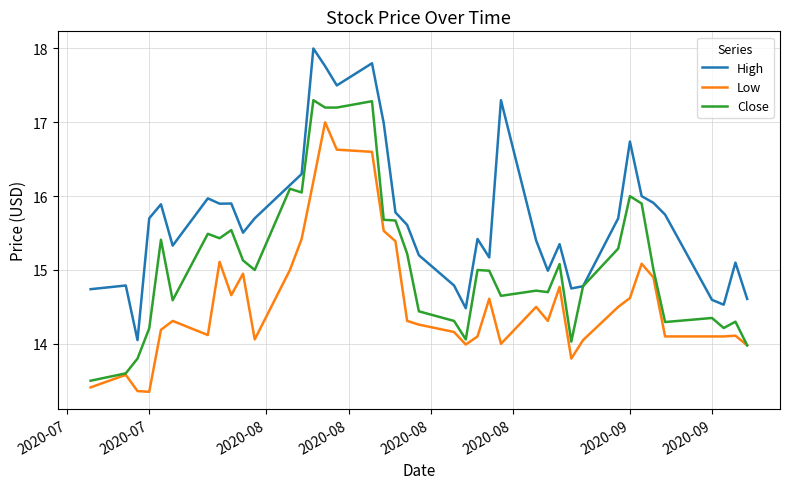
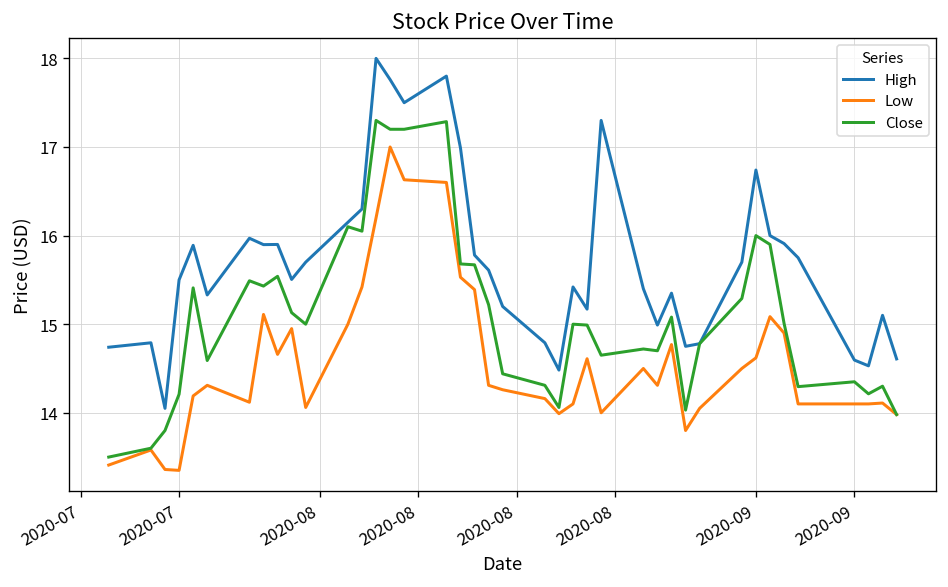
  {
    "High": {
-     "2020-07": 15.7
+     "2020-07": 15.5
    },
    "Low": {
      "2020-07": 13.4
    },
    "Close": {
      "2020-07": 14.2
    }
  }
